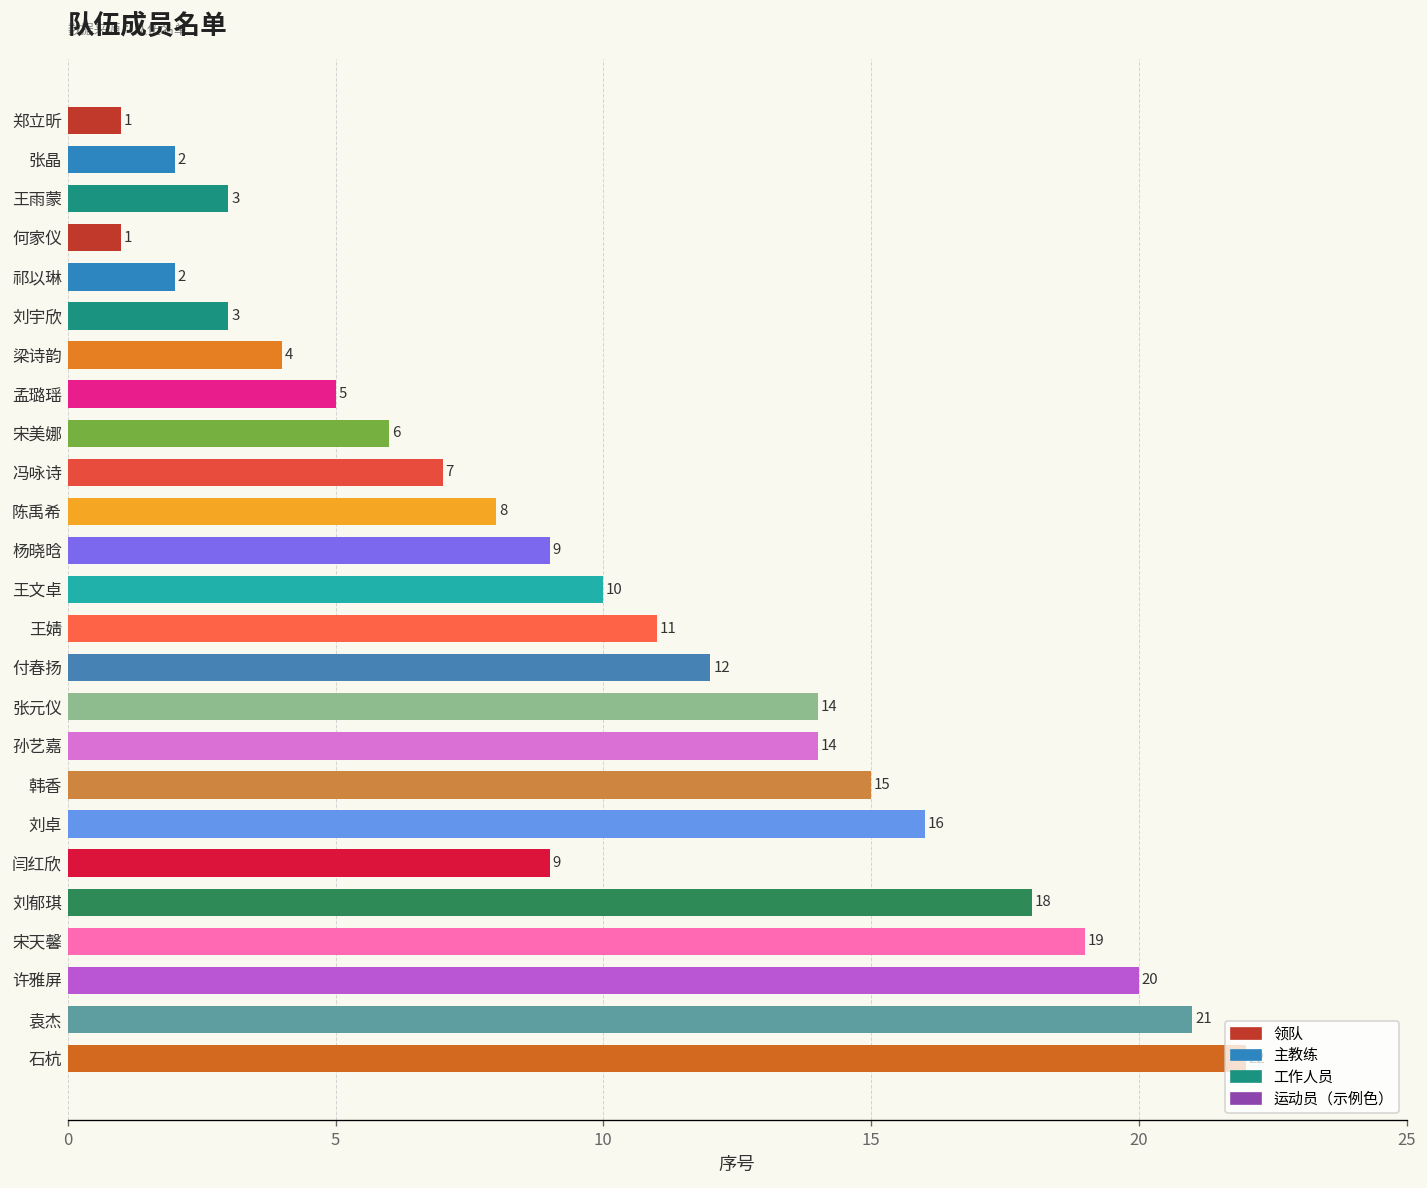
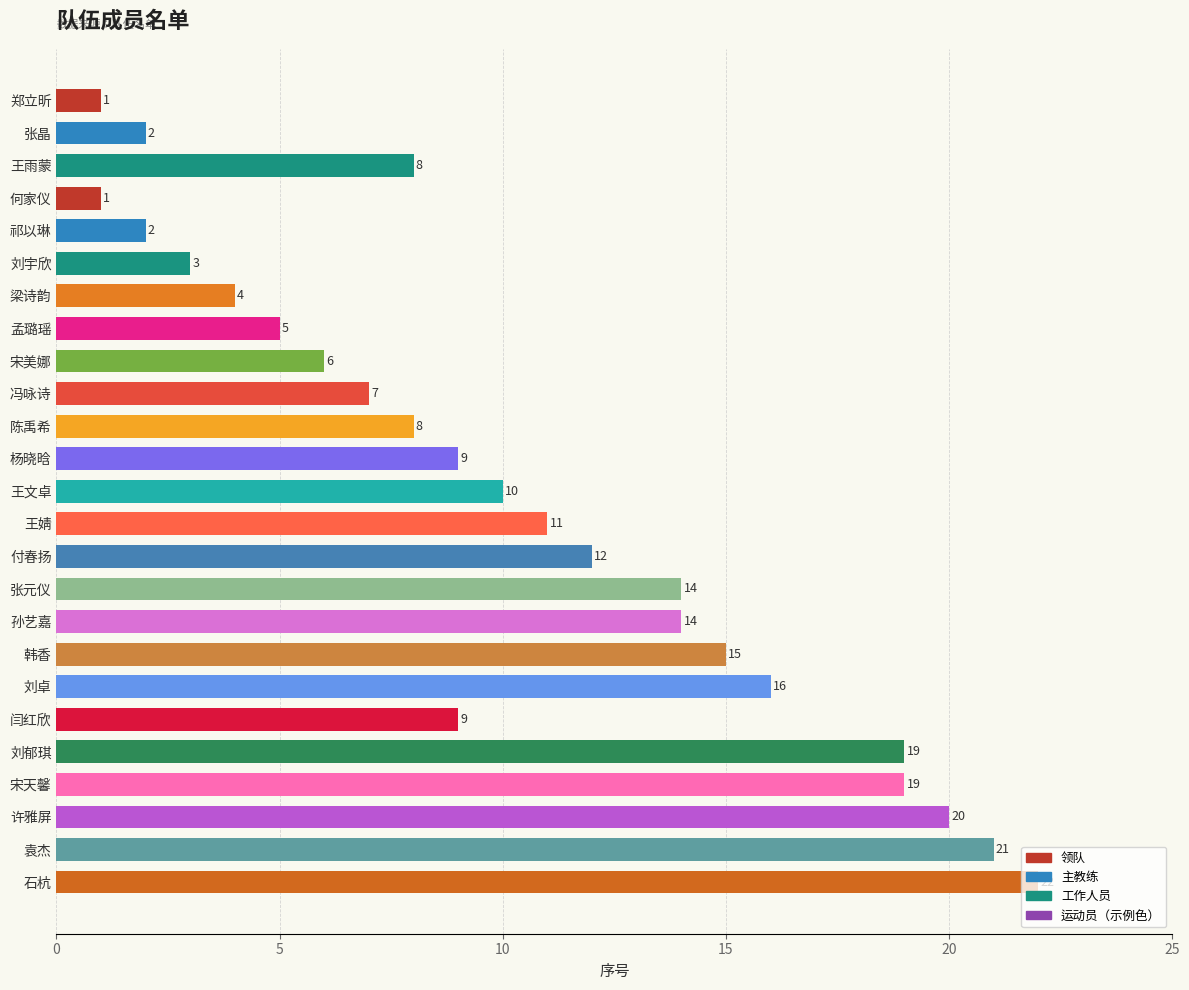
  {
    "郑立昕": 1,
    "张晶": 2,
-   "王雨蒙": 3,
+   "王雨蒙": 8,
    "何家仪": 1,
    "祁以琳": 2,
    "刘宇欣": 3,
    "梁诗韵": 4,
    "孟璐瑶": 5,
    "宋美娜": 6,
    "冯咏诗": 7,
    "陈禹希": 8,
    "杨晓晗": 9,
    "王文卓": 10,
    "王婧": 11,
    "付春扬": 12,
    "张元仪": 14,
    "孙艺嘉": 14,
    "韩香": 15,
    "刘卓": 16,
    "闫红欣": 9,
-   "刘郁琪": 18,
+   "刘郁琪": 19,
    "宋天馨": 19,
    "许雅屏": 20,
    "袁杰": 21
  }
